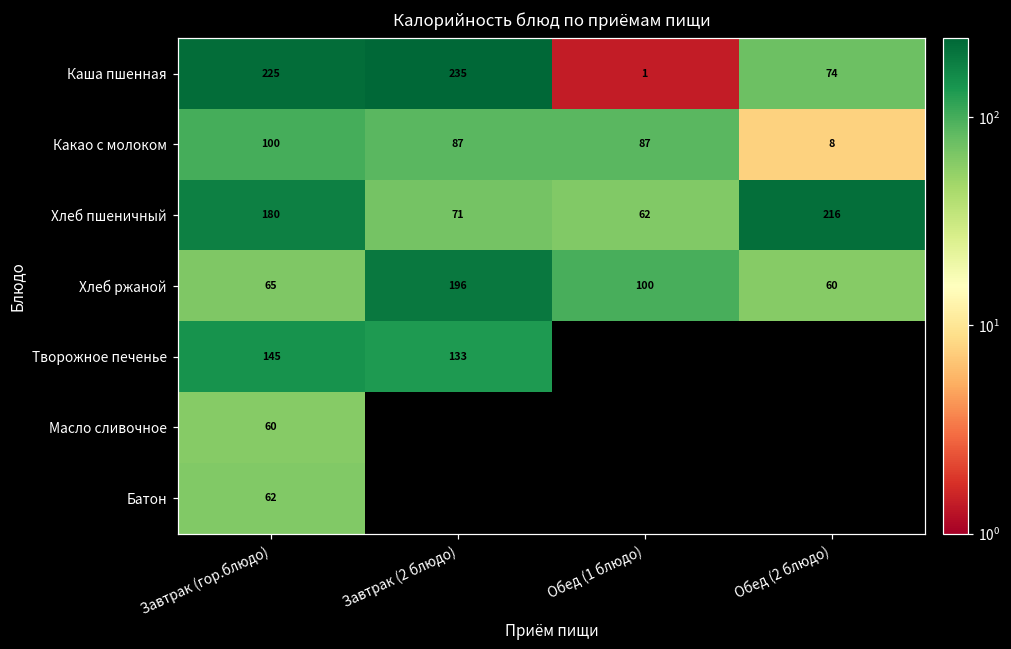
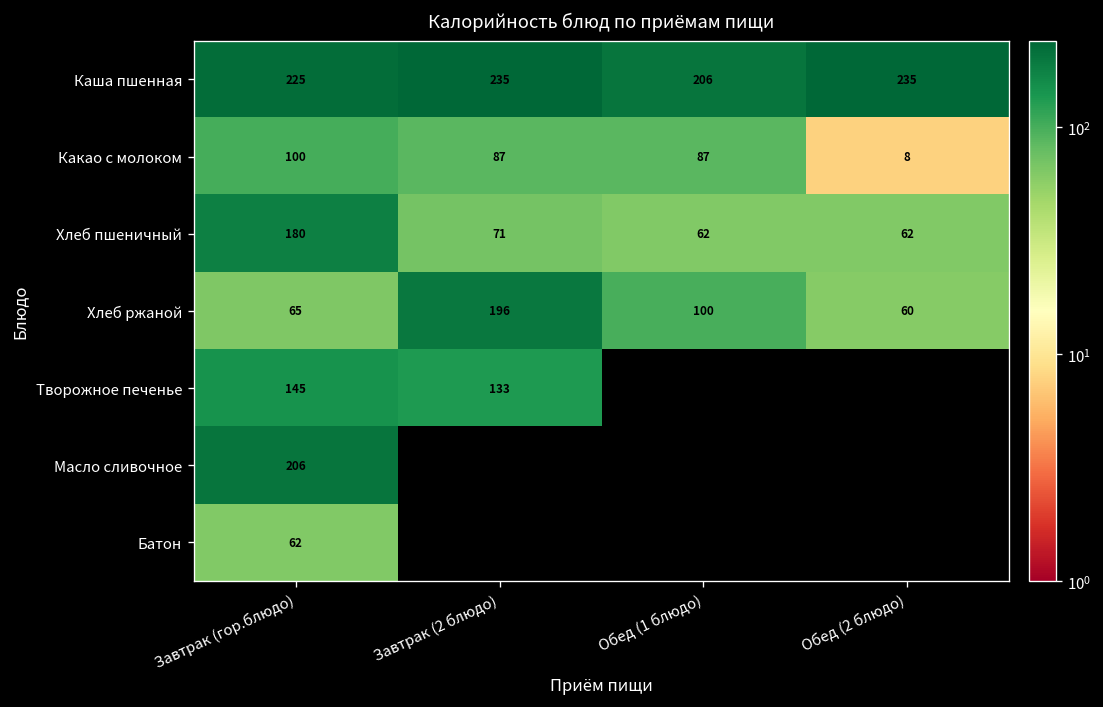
  {
    "Каша пшенная": {
      "Завтрак (гор.блюдо)": 225,
      "Завтрак (2 блюдо)": 235,
-     "Обед (1 блюдо)": 1,
-     "Обед (2 блюдо)": 74
+     "Обед (1 блюдо)": 206,
+     "Обед (2 блюдо)": 235
    },
    "Какао с молоком": {
      "Завтрак (гор.блюдо)": 100,
      "Завтрак (2 блюдо)": 87,
      "Обед (1 блюдо)": 87,
      "Обед (2 блюдо)": 8
    },
    "Хлеб пшеничный": {
      "Завтрак (гор.блюдо)": 180,
      "Завтрак (2 блюдо)": 71,
      "Обед (1 блюдо)": 62,
-     "Обед (2 блюдо)": 216
+     "Обед (2 блюдо)": 62
    },
    "Хлеб ржаной": {
      "Завтрак (гор.блюдо)": 65,
      "Завтрак (2 блюдо)": 196,
      "Обед (1 блюдо)": 100,
      "Обед (2 блюдо)": 60
    },
    "Творожное печенье": {
      "Завтрак (гор.блюдо)": 145,
      "Завтрак (2 блюдо)": 133
    },
    "Масло сливочное": {
-     "Завтрак (гор.блюдо)": 60
+     "Завтрак (гор.блюдо)": 206
    },
    "Батон": {
      "Завтрак (гор.блюдо)": 62
    }
  }
